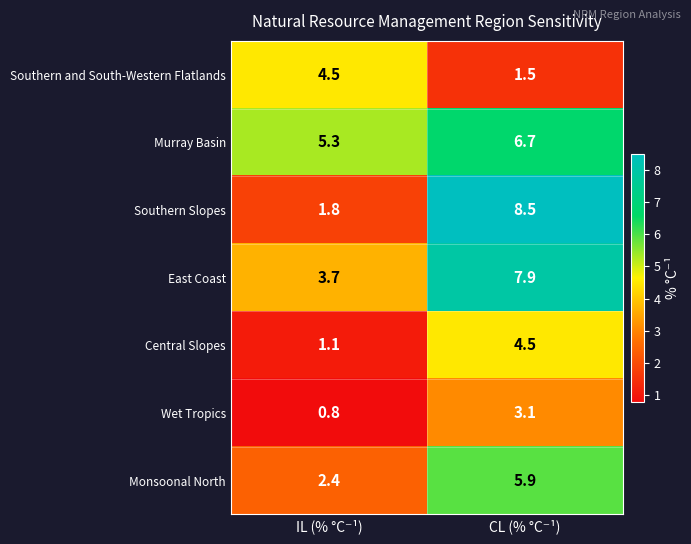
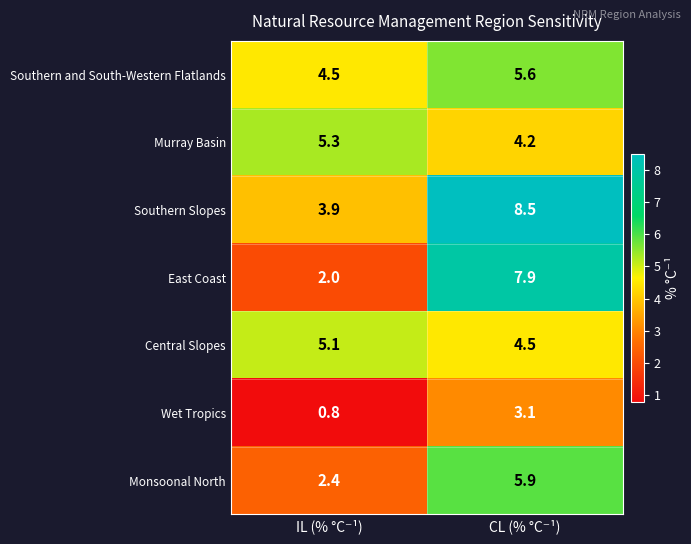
  {
    "Southern and South-Western Flatlands": {
      "IL (% °C⁻¹)": 4.5,
-     "CL (% °C⁻¹)": 1.5
+     "CL (% °C⁻¹)": 5.6
    },
    "Murray Basin": {
      "IL (% °C⁻¹)": 5.3,
-     "CL (% °C⁻¹)": 6.7
+     "CL (% °C⁻¹)": 4.2
    },
    "Southern Slopes": {
-     "IL (% °C⁻¹)": 1.8,
+     "IL (% °C⁻¹)": 3.9,
      "CL (% °C⁻¹)": 8.5
    },
    "East Coast": {
-     "IL (% °C⁻¹)": 3.7,
+     "IL (% °C⁻¹)": 2.0,
      "CL (% °C⁻¹)": 7.9
    },
    "Central Slopes": {
-     "IL (% °C⁻¹)": 1.1,
+     "IL (% °C⁻¹)": 5.1,
      "CL (% °C⁻¹)": 4.5
    },
    "Wet Tropics": {
      "IL (% °C⁻¹)": 0.8,
      "CL (% °C⁻¹)": 3.1
    },
    "Monsoonal North": {
      "IL (% °C⁻¹)": 2.4,
      "CL (% °C⁻¹)": 5.9
    }
  }
